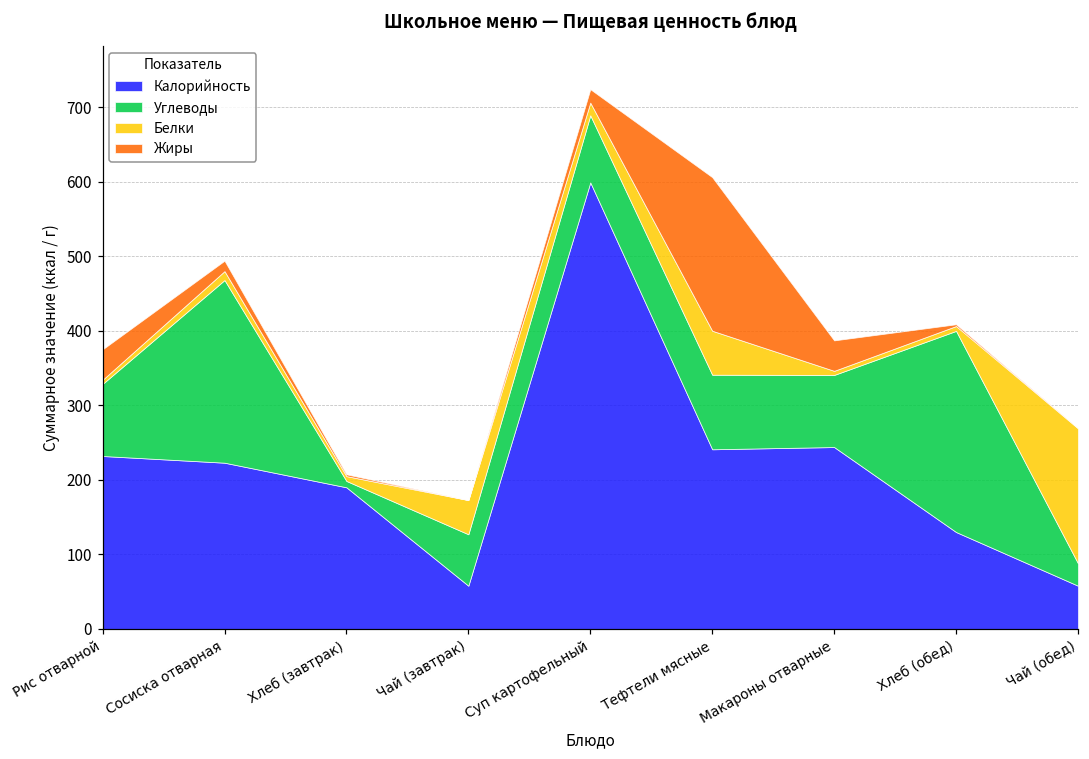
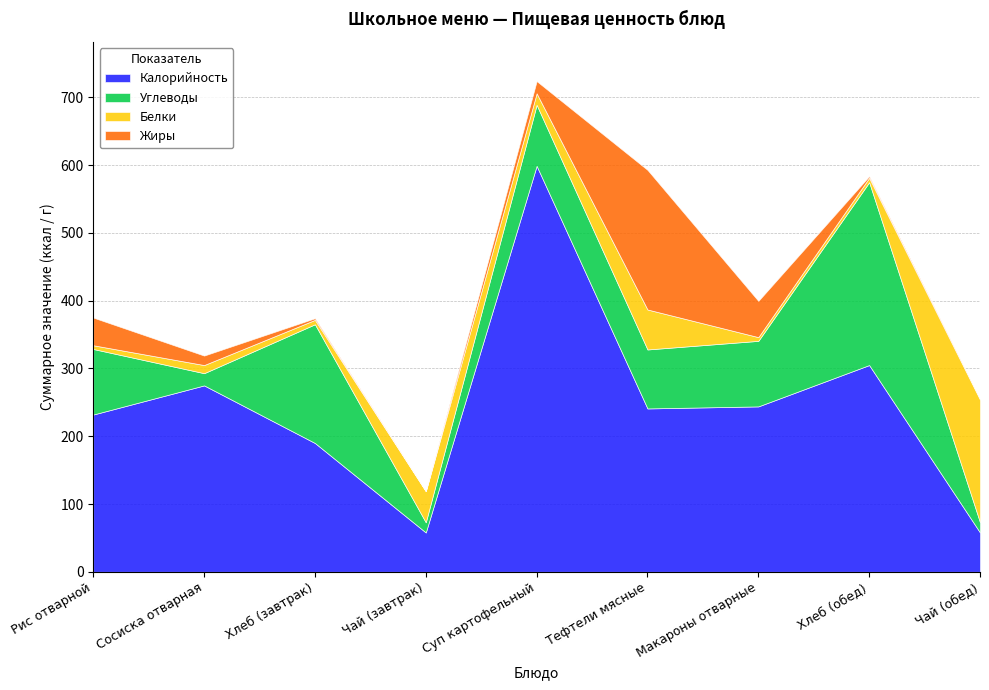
  {
    "Калорийность": {
      "Рис отварной": 230,
-     "Сосиска отварная": 220,
+     "Сосиска отварная": 280,
      "Хлеб (завтрак)": 190,
      "Чай (завтрак)": 60,
      "Суп картофельный": 600,
      "Тефтели мясные": 240,
      "Макароны отварные": 240,
-     "Хлеб (обед)": 130,
+     "Хлеб (обед)": 310,
      "Чай (обед)": 60
    },
    "Углеводы": {
      "Рис отварной": 100,
-     "Сосиска отварная": 250,
-     "Хлеб (завтрак)": 10,
-     "Чай (завтрак)": 70,
+     "Сосиска отварная": 20,
+     "Хлеб (завтрак)": 180,
+     "Чай (завтрак)": 20,
      "Суп картофельный": 90,
-     "Тефтели мясные": 100,
+     "Тефтели мясные": 90,
      "Макароны отварные": 100,
      "Хлеб (обед)": 270,
-     "Чай (обед)": 30
+     "Чай (обед)": 20
    },
    "Белки": {
      "Рис отварной": 10,
      "Сосиска отварная": 10,
      "Суп картофельный": 20,
      "Тефтели мясные": 60,
      "Макароны отварные": 10
    },
    "Жиры": {
      "Рис отварной": 40,
      "Сосиска отварная": 10,
      "Суп картофельный": 20,
      "Тефтели мясные": 210,
-     "Макароны отварные": 40
+     "Макароны отварные": 50
    }
  }
